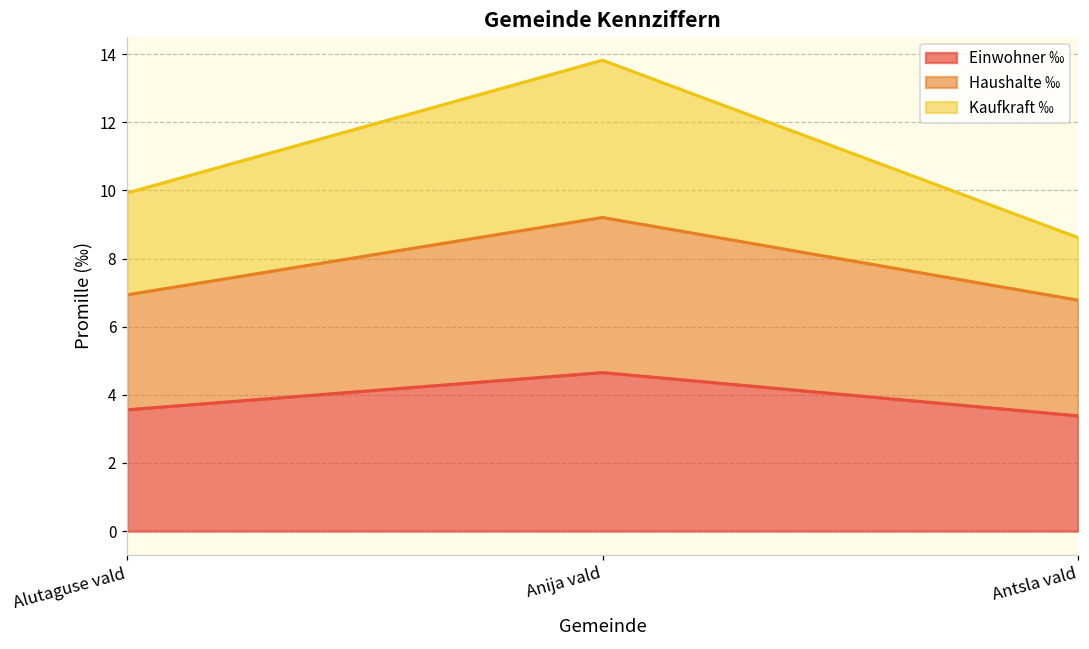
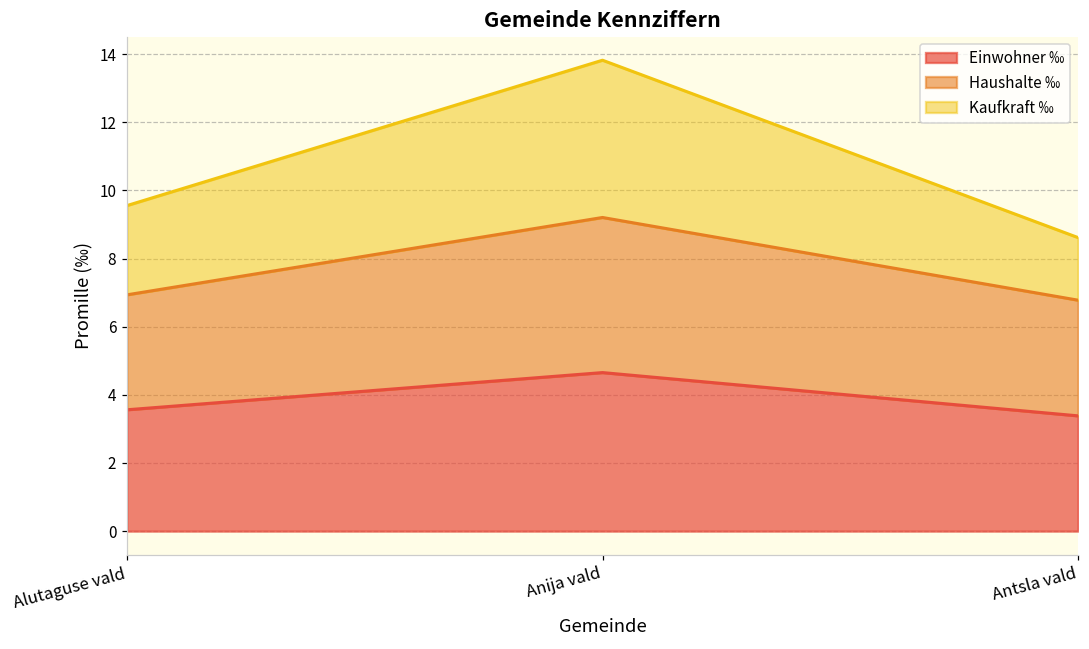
  {
    "Kaufkraft ‰": {
-     "Alutaguse vald": 3.0,
+     "Alutaguse vald": 2.6,
      "Anija vald": 4.6,
      "Antsla vald": 1.8
    }
  }
